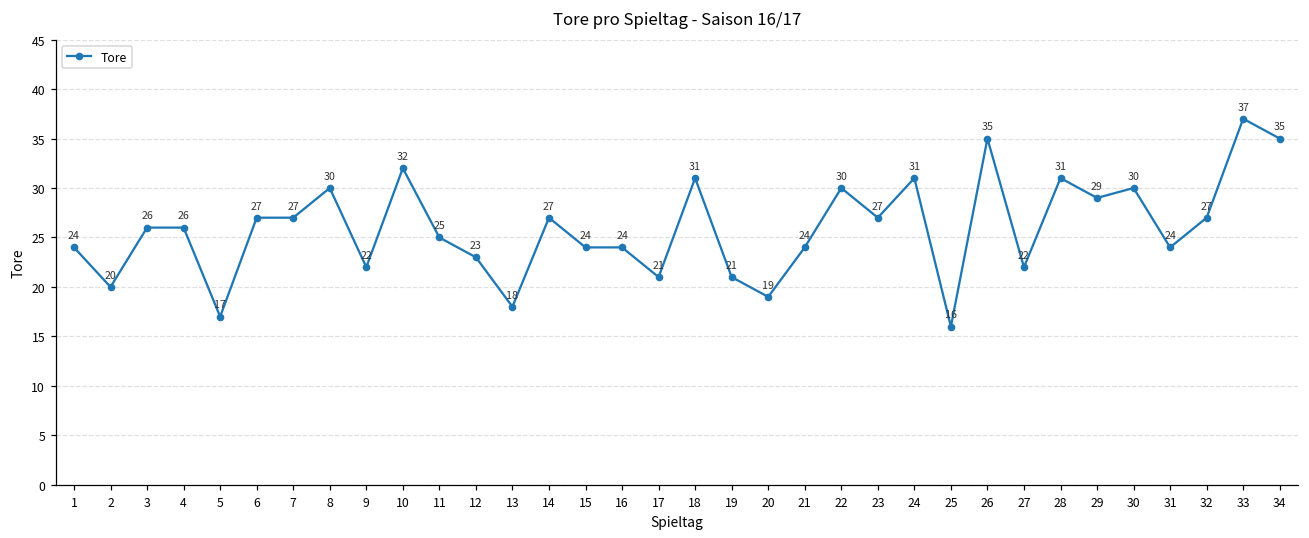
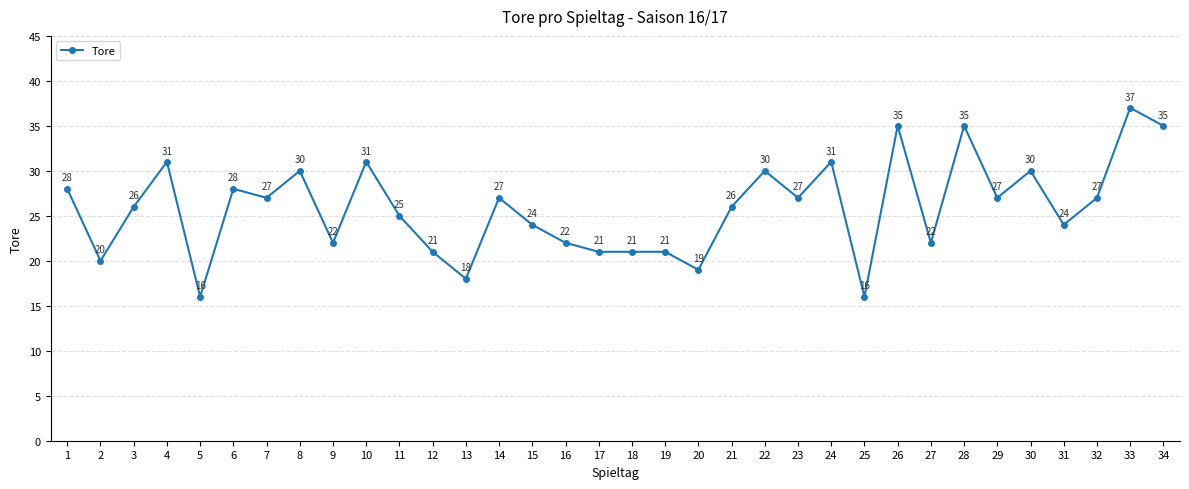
  {
-   "1": 24,
+   "1": 28,
    "2": 20,
    "3": 26,
-   "4": 26,
-   "5": 17,
-   "6": 27,
+   "4": 31,
+   "5": 16,
+   "6": 28,
    "7": 27,
    "8": 30,
    "9": 22,
-   "10": 32,
+   "10": 31,
    "11": 25,
-   "12": 23,
+   "12": 21,
    "13": 18,
    "14": 27,
    "15": 24,
-   "16": 24,
+   "16": 22,
    "17": 21,
-   "18": 31,
+   "18": 21,
    "19": 21,
    "20": 19,
-   "21": 24,
+   "21": 26,
    "22": 30,
    "23": 27,
    "24": 31,
    "25": 16,
    "26": 35,
    "27": 22,
-   "28": 31,
-   "29": 29,
+   "28": 35,
+   "29": 27,
    "30": 30,
    "31": 24,
    "32": 27,
    "33": 37,
    "34": 35
  }
